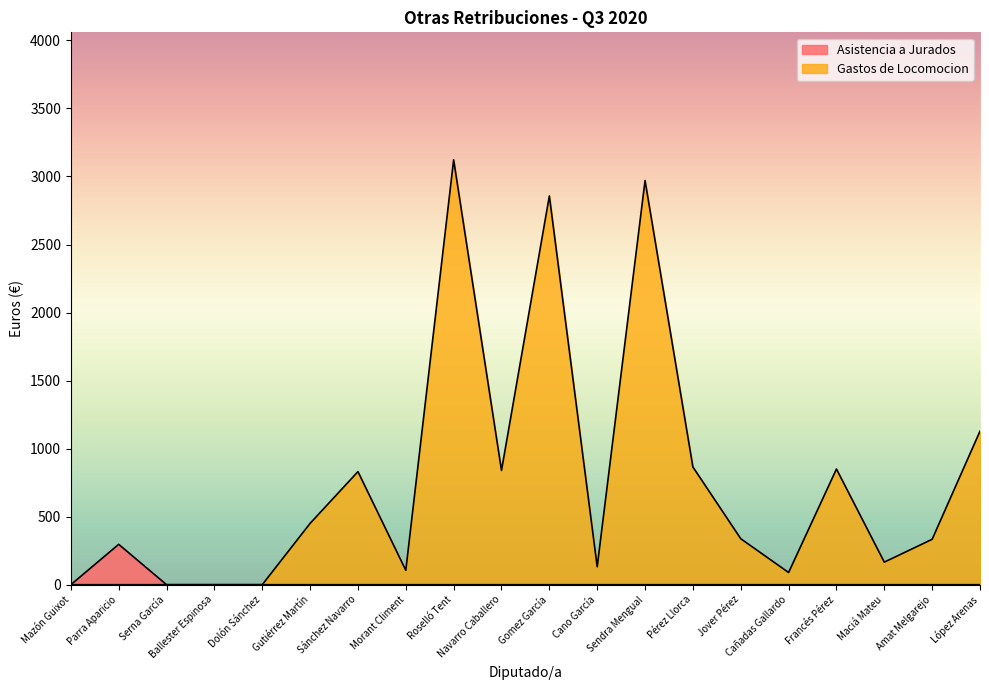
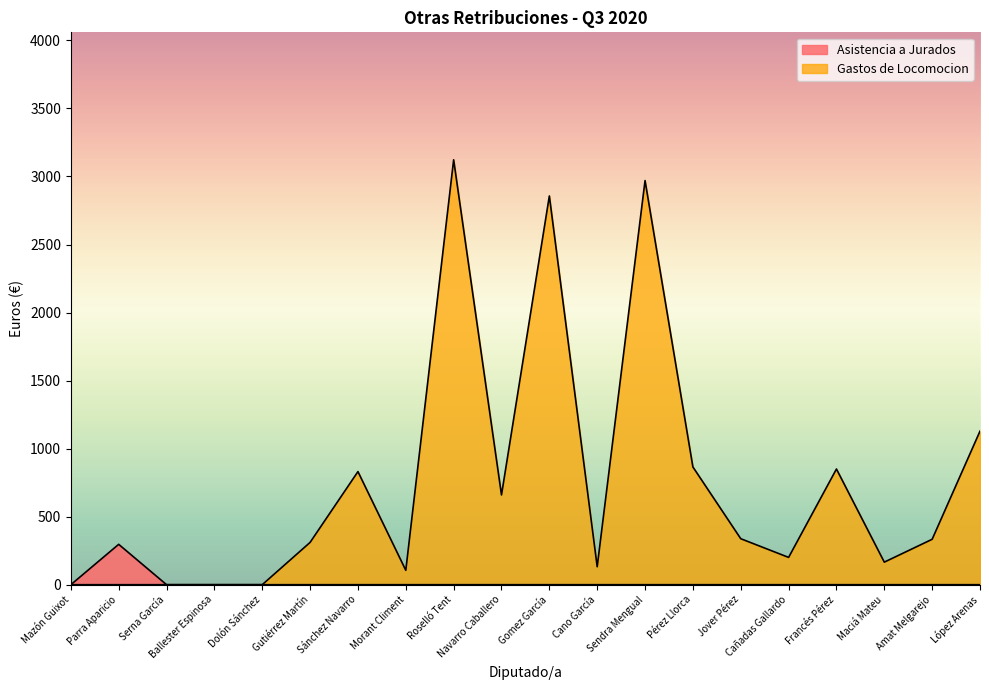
  {
    "Asistencia a Jurados": {
      "Parra Aparicio": 300,
      "Gutiérrez Martín": 0,
      "Sánchez Navarro": 0,
      "Morant Climent": 0,
      "Roselló Tent": 0,
      "Navarro Caballero": 0,
      "Gomez García": 0,
      "Cano García": 0,
      "Sendra Mengual": 0,
      "Pérez Llorca": 0,
      "Jover Pérez": 0,
      "Cañadas Gallardo": 0,
      "Francés Pérez": 0,
      "Maciá Mateu": 0,
      "Amat Melgarejo": 0,
      "López Arenas": 0
    },
    "Gastos de Locomocion": {
      "Parra Aparicio": 0,
-     "Gutiérrez Martín": 450,
+     "Gutiérrez Martín": 310,
      "Sánchez Navarro": 830,
      "Morant Climent": 110,
      "Roselló Tent": 3120,
-     "Navarro Caballero": 840,
+     "Navarro Caballero": 660,
      "Gomez García": 2860,
      "Cano García": 130,
      "Sendra Mengual": 2970,
      "Pérez Llorca": 870,
      "Jover Pérez": 340,
-     "Cañadas Gallardo": 90,
+     "Cañadas Gallardo": 200,
      "Francés Pérez": 850,
      "Maciá Mateu": 170,
      "Amat Melgarejo": 330,
      "López Arenas": 1130
    }
  }
